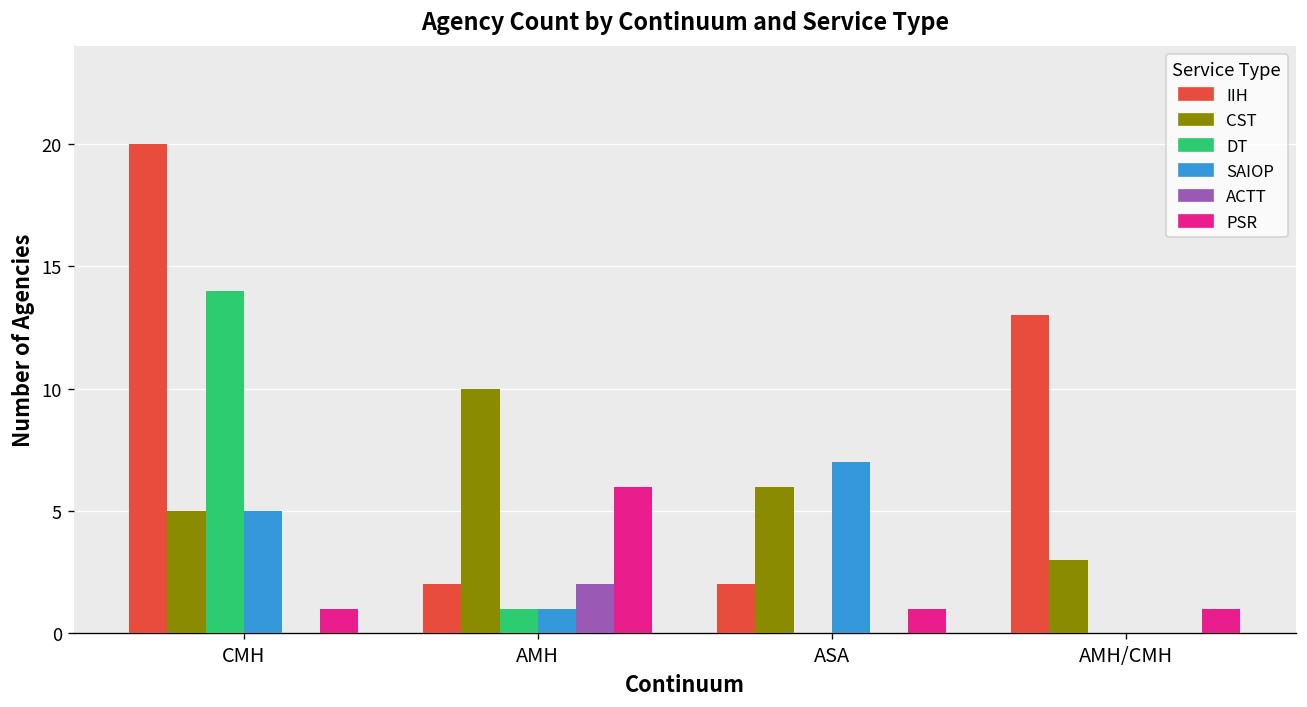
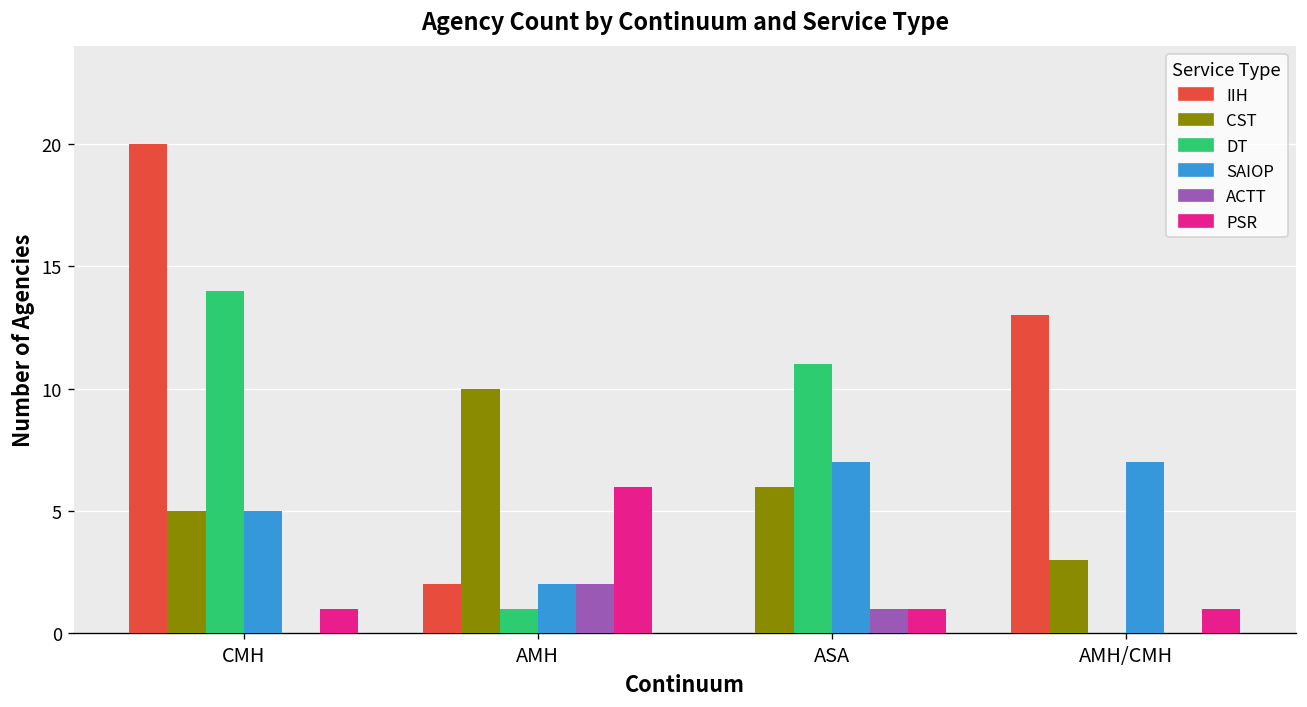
  {
    "IIH": {
      "CMH": 20,
      "AMH": 2,
-     "ASA": 2,
+     "ASA": 0,
      "AMH/CMH": 13
    },
    "CST": {
      "CMH": 5,
      "AMH": 10,
      "ASA": 6,
      "AMH/CMH": 3
    },
    "DT": {
      "CMH": 14,
      "AMH": 1,
-     "ASA": 0,
+     "ASA": 11,
      "AMH/CMH": 0
    },
    "SAIOP": {
      "CMH": 5,
-     "AMH": 1,
+     "AMH": 2,
      "ASA": 7,
-     "AMH/CMH": 0
+     "AMH/CMH": 7
    },
    "ACTT": {
      "CMH": 0,
      "AMH": 2,
-     "ASA": 0,
+     "ASA": 1,
      "AMH/CMH": 0
    },
    "PSR": {
      "CMH": 1,
      "AMH": 6,
      "ASA": 1,
      "AMH/CMH": 1
    }
  }
